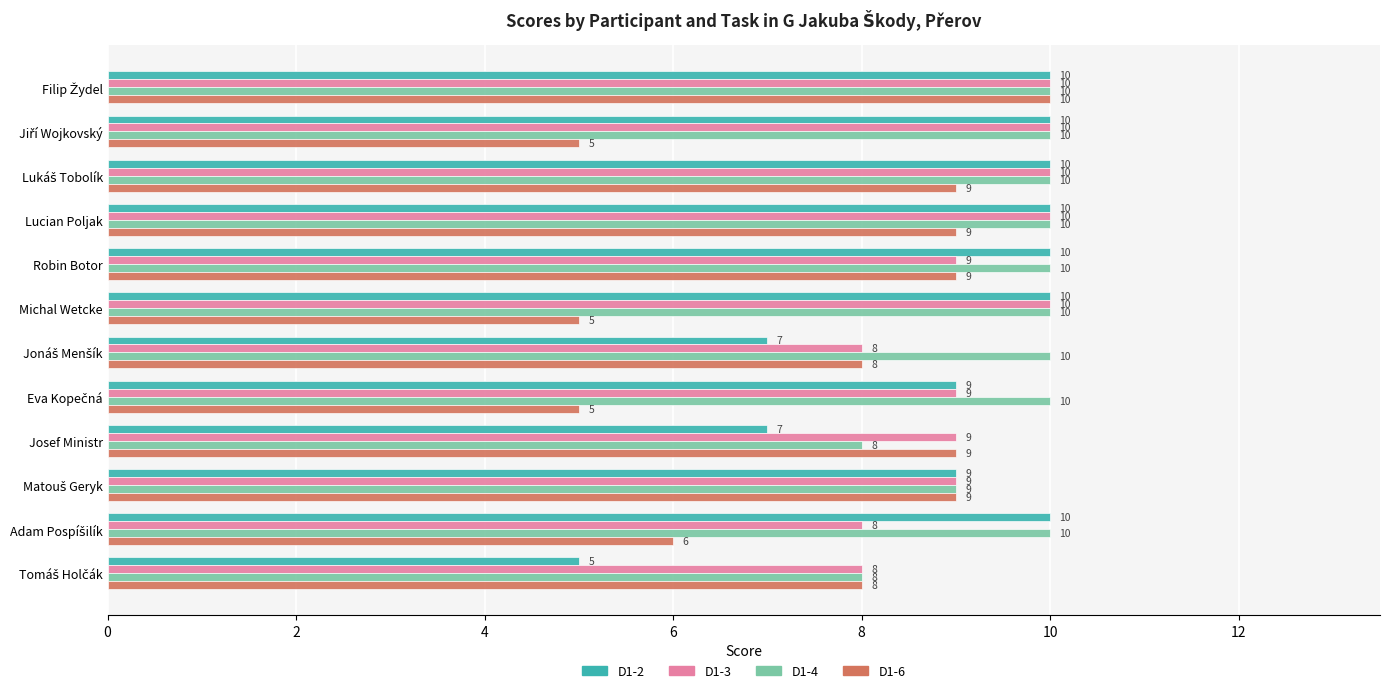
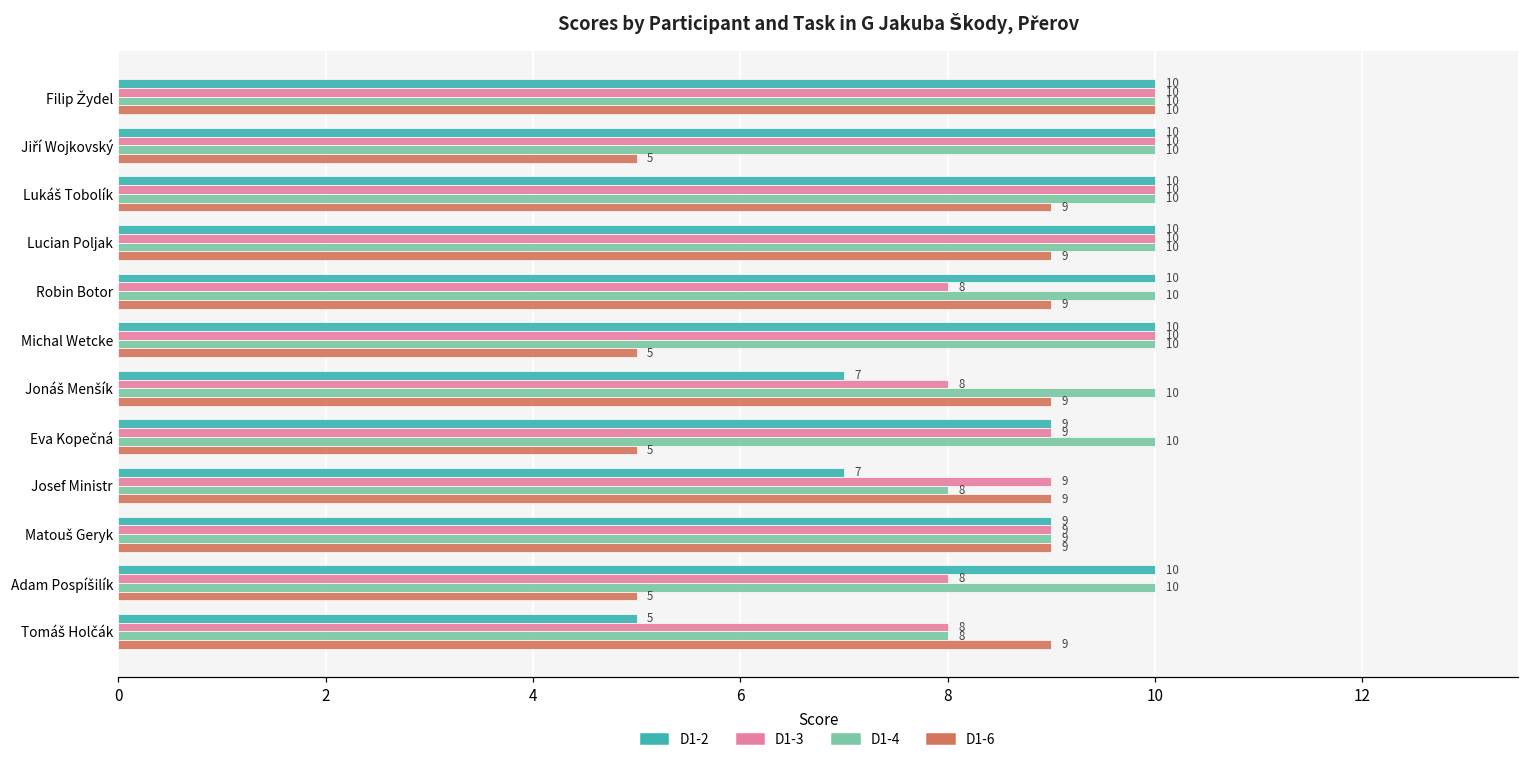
  {
    "D1-2": {
      "Robin Botor": 10,
      "Jonáš Menšík": 7,
      "Josef Ministr": 7,
      "Adam Pospíšilík": 10,
      "Tomáš Holčák": 5
    },
    "D1-3": {
-     "Robin Botor": 9,
+     "Robin Botor": 8,
      "Jonáš Menšík": 8,
      "Josef Ministr": 9,
      "Adam Pospíšilík": 8
    },
    "D1-4": {
      "Robin Botor": 10,
      "Jonáš Menšík": 10,
      "Eva Kopečná": 10,
      "Josef Ministr": 8,
      "Adam Pospíšilík": 10
    },
    "D1-6": {
      "Jiří Wojkovský": 5,
      "Lukáš Tobolík": 9,
      "Lucian Poljak": 9,
      "Robin Botor": 9,
      "Michal Wetcke": 5,
-     "Jonáš Menšík": 8,
+     "Jonáš Menšík": 9,
      "Eva Kopečná": 5,
      "Josef Ministr": 9,
-     "Adam Pospíšilík": 6,
-     "Tomáš Holčák": 8
+     "Adam Pospíšilík": 5,
+     "Tomáš Holčák": 9
    }
  }
